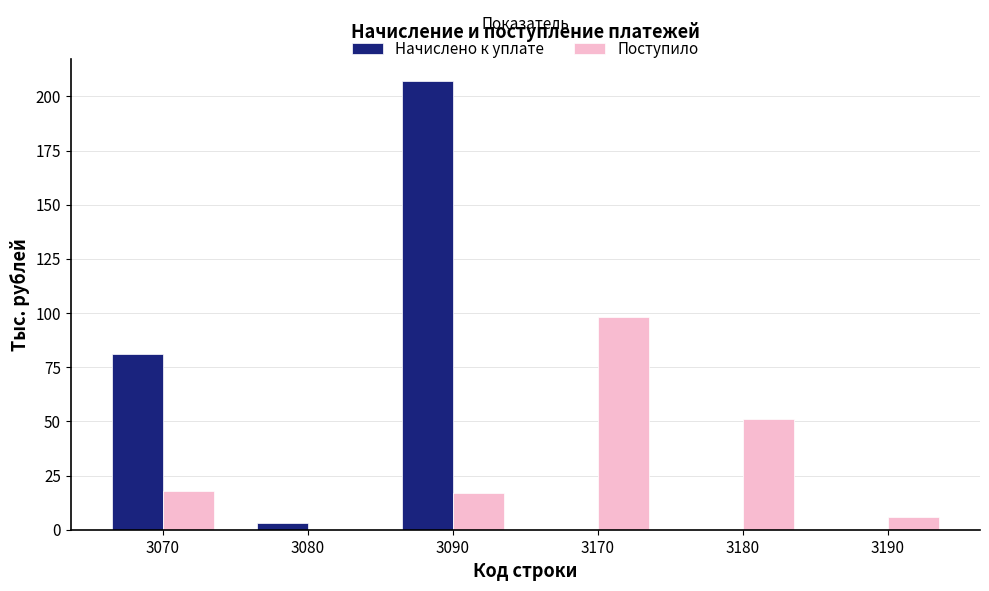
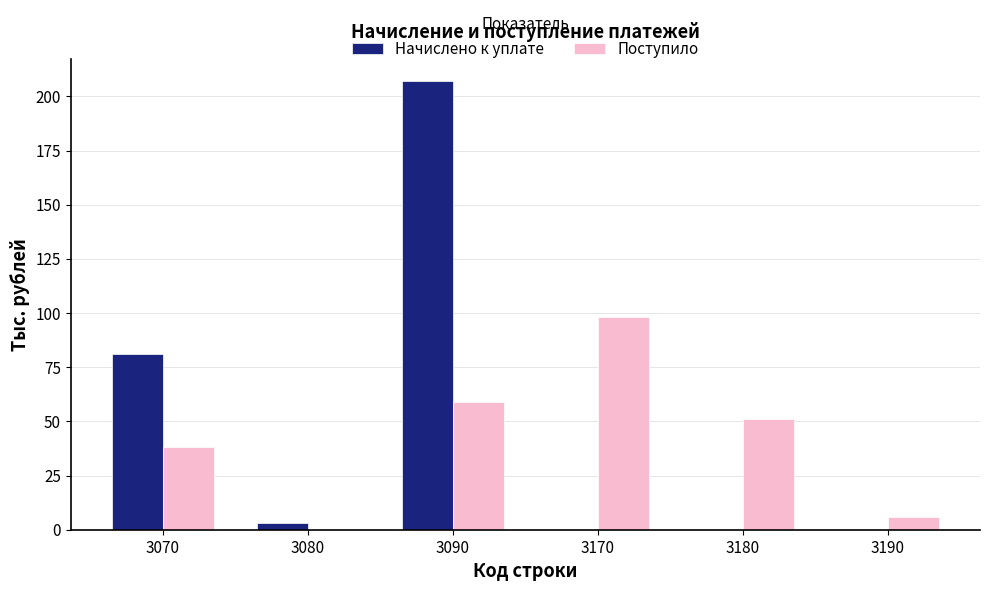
  {
    "Начислено к уплате": {
      "3070": 81,
      "3080": 3,
      "3090": 207,
      "3170": 0,
      "3180": 0,
      "3190": 0
    },
    "Поступило": {
-     "3070": 18,
+     "3070": 38,
      "3080": 0,
-     "3090": 17,
+     "3090": 59,
      "3170": 98,
      "3180": 51,
      "3190": 6
    }
  }
